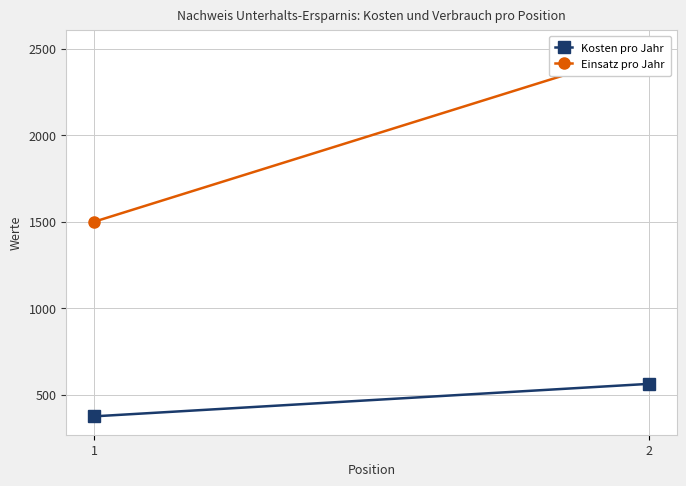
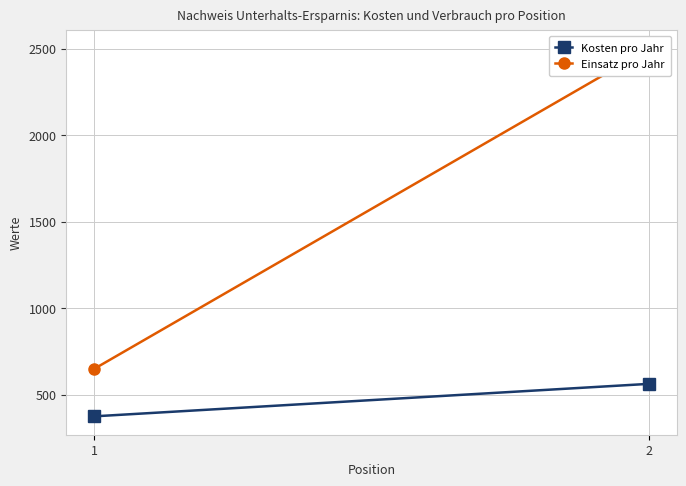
  {
    "Kosten pro Jahr": {
      "1": 380,
      "2": 560
    },
    "Einsatz pro Jahr": {
-     "1": 1500
+     "1": 650
    }
  }
